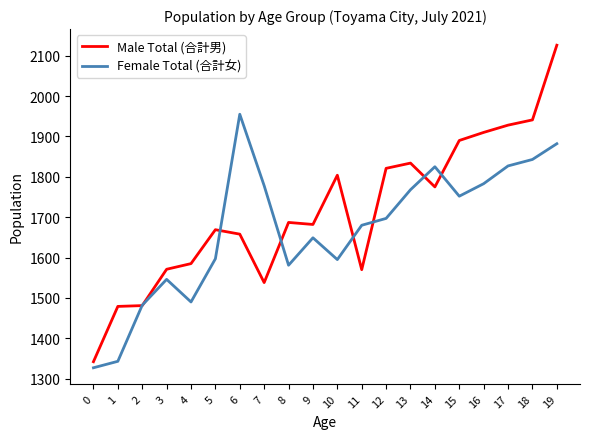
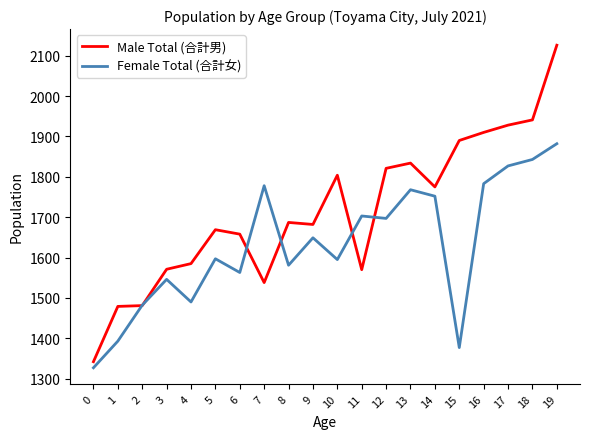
  {
    "Male Total (合計男)": {
      "0": 1340,
      "1": 1480,
      "3": 1570,
      "4": 1590,
      "5": 1670,
      "6": 1660,
      "7": 1540,
      "8": 1690,
      "9": 1680,
      "10": 1800,
      "11": 1570,
      "12": 1820,
      "13": 1830,
      "14": 1780,
      "15": 1890,
      "16": 1910,
      "17": 1930,
      "18": 1940,
      "19": 2130
    },
    "Female Total (合計女)": {
      "0": 1330,
-     "1": 1340,
+     "1": 1390,
      "3": 1550,
      "4": 1490,
      "5": 1600,
-     "6": 1960,
+     "6": 1560,
      "7": 1780,
      "8": 1580,
      "9": 1650,
      "10": 1600,
-     "11": 1680,
+     "11": 1700,
      "12": 1700,
      "13": 1770,
-     "14": 1830,
-     "15": 1750,
+     "14": 1750,
+     "15": 1380,
      "16": 1780,
      "17": 1830,
      "18": 1840,
      "19": 1880
    }
  }
